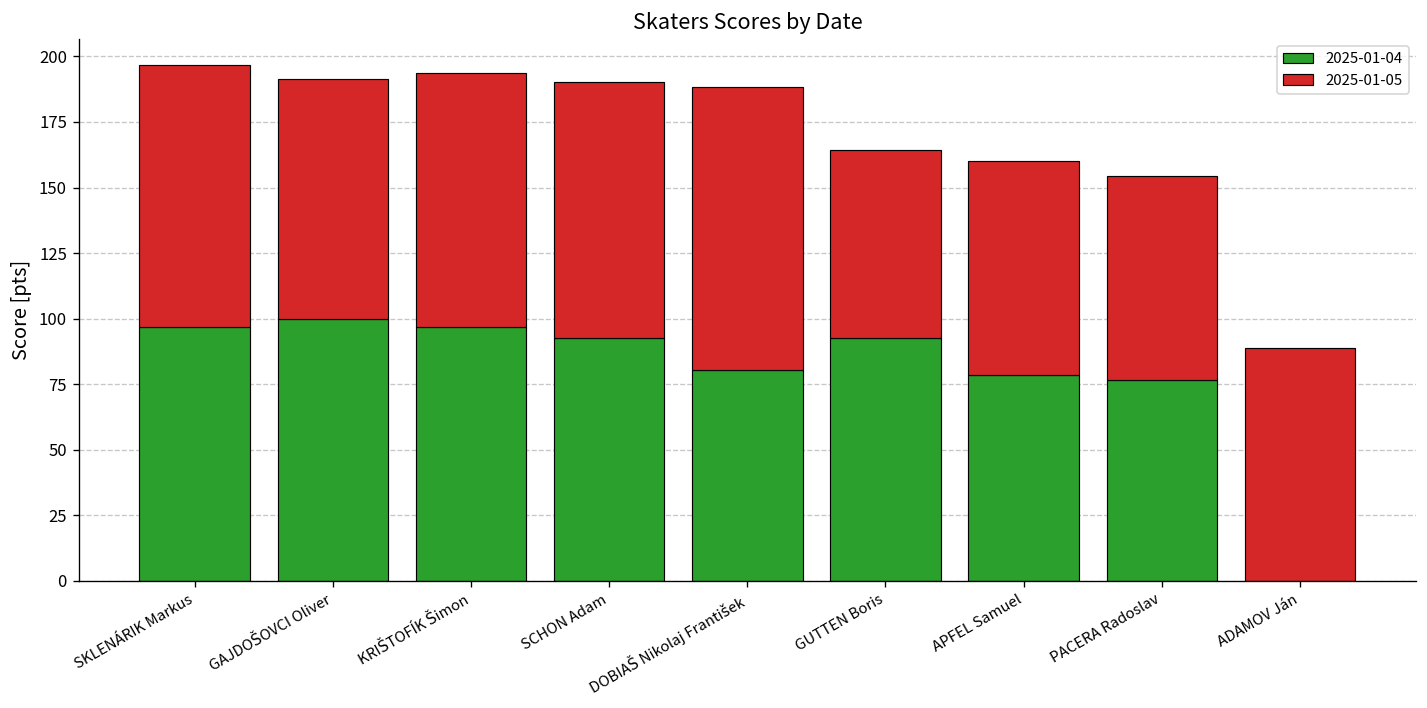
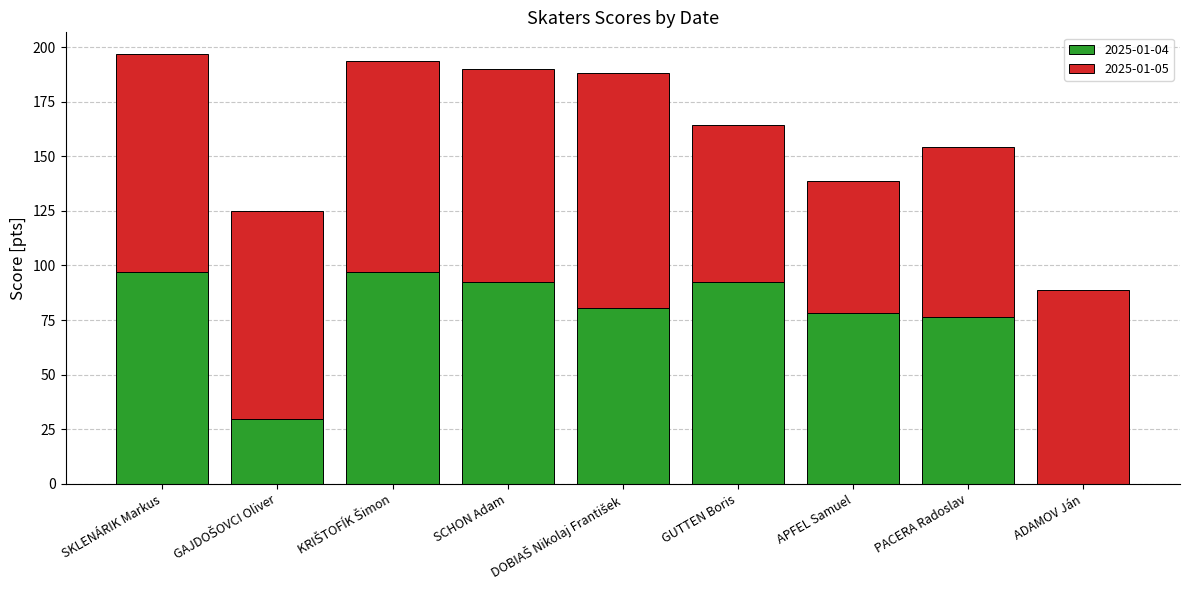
  {
    "2025-01-04": {
      "SKLENÁRIK Markus": 97,
-     "GAJDOŠOVCI Oliver": 100,
+     "GAJDOŠOVCI Oliver": 30,
      "KRIŠTOFÍK Šimon": 97,
      "SCHON Adam": 92,
      "DOBIAŠ Nikolaj František": 80,
      "GUTTEN Boris": 92,
      "APFEL Samuel": 78,
      "PACERA Radoslav": 76,
      "ADAMOV Ján": 0
    },
    "2025-01-05": {
      "SKLENÁRIK Markus": 100,
-     "GAJDOŠOVCI Oliver": 91,
+     "GAJDOŠOVCI Oliver": 95,
      "KRIŠTOFÍK Šimon": 97,
      "SCHON Adam": 98,
      "DOBIAŠ Nikolaj František": 108,
      "GUTTEN Boris": 72,
-     "APFEL Samuel": 82,
+     "APFEL Samuel": 60,
      "PACERA Radoslav": 78,
      "ADAMOV Ján": 89
    }
  }
